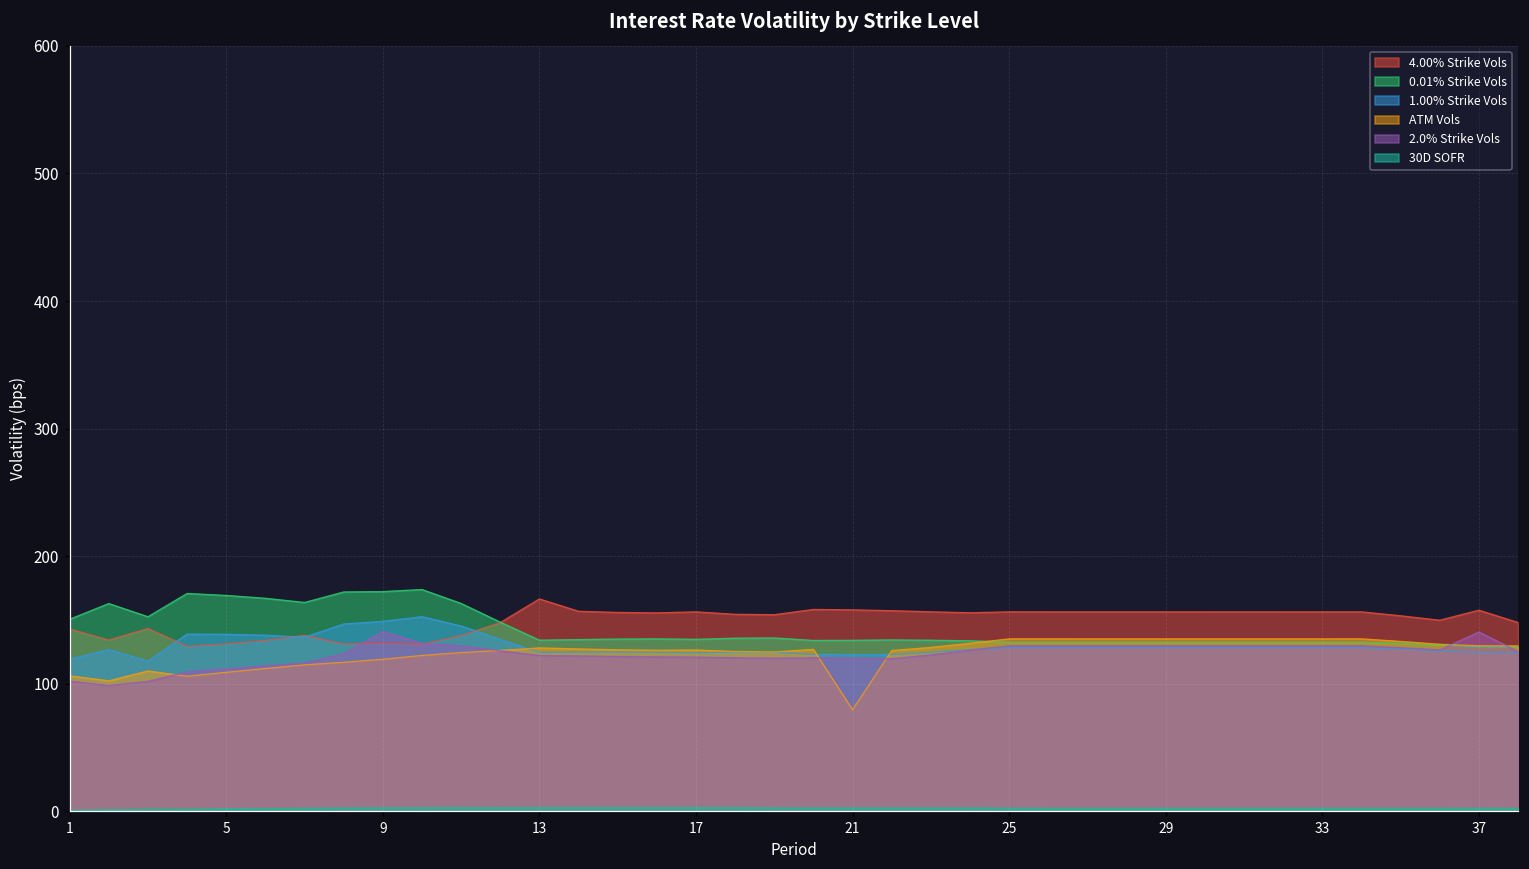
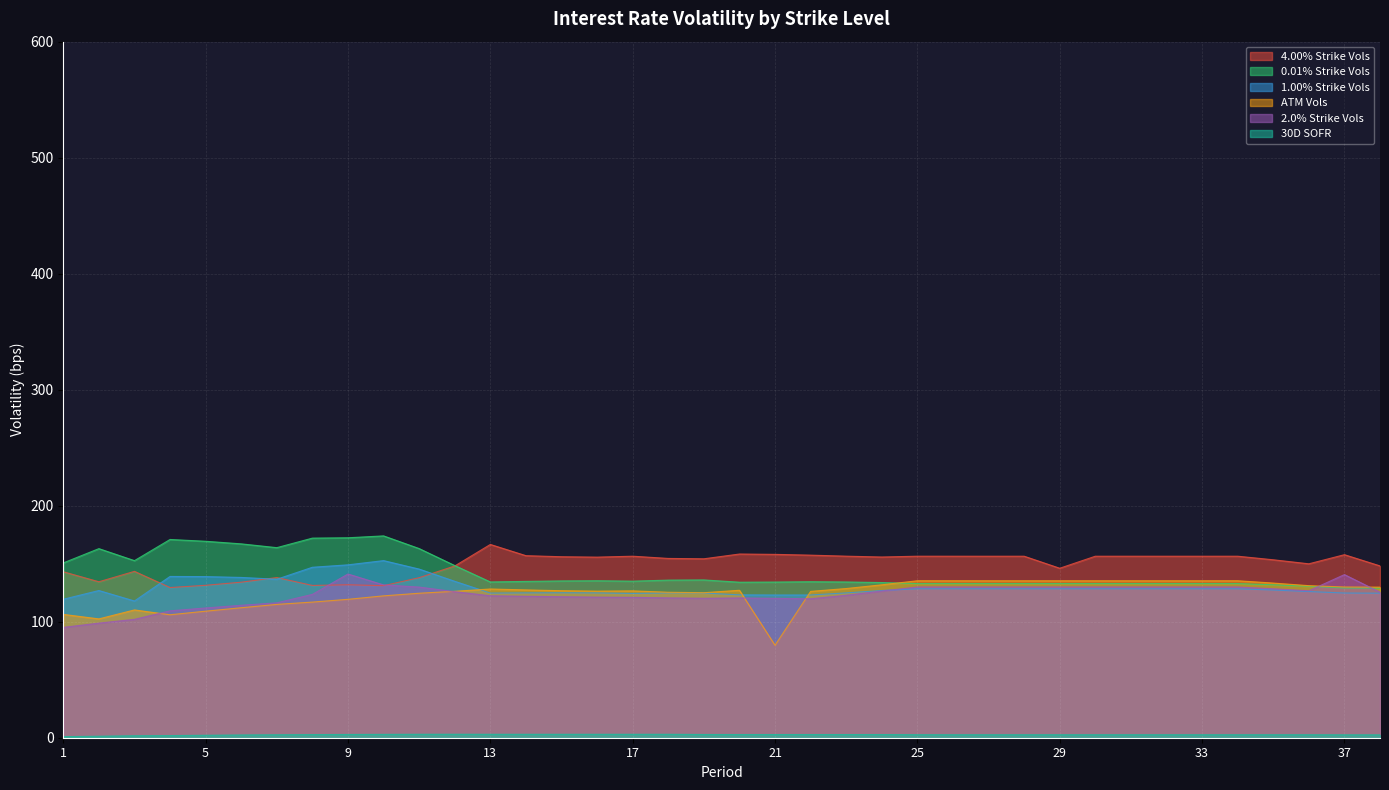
  {
    "4.00% Strike Vols": {
      "1": 143,
      "5": 131,
      "9": 132,
      "13": 167,
      "17": 156,
      "21": 158,
      "25": 156,
-     "29": 156,
+     "29": 146,
      "33": 156,
      "37": 158
    },
    "1.00% Strike Vols": {
      "1": 119,
      "5": 139,
      "9": 149,
      "13": 125,
      "21": 123,
      "37": 125
    },
    "ATM Vols": {
      "1": 106,
      "5": 109,
      "9": 119,
      "13": 128,
      "21": 80,
      "25": 135,
      "29": 135,
      "33": 135
    },
    "2.0% Strike Vols": {
-     "1": 102,
+     "1": 95,
      "5": 112,
      "9": 141,
      "13": 122,
      "17": 121,
      "21": 120,
      "37": 141
    }
  }
